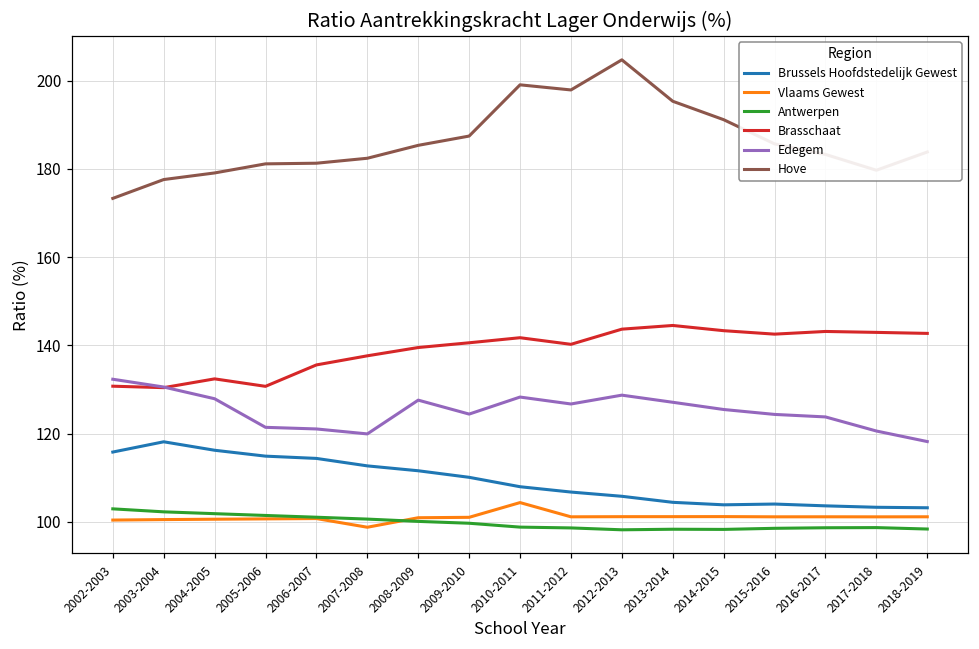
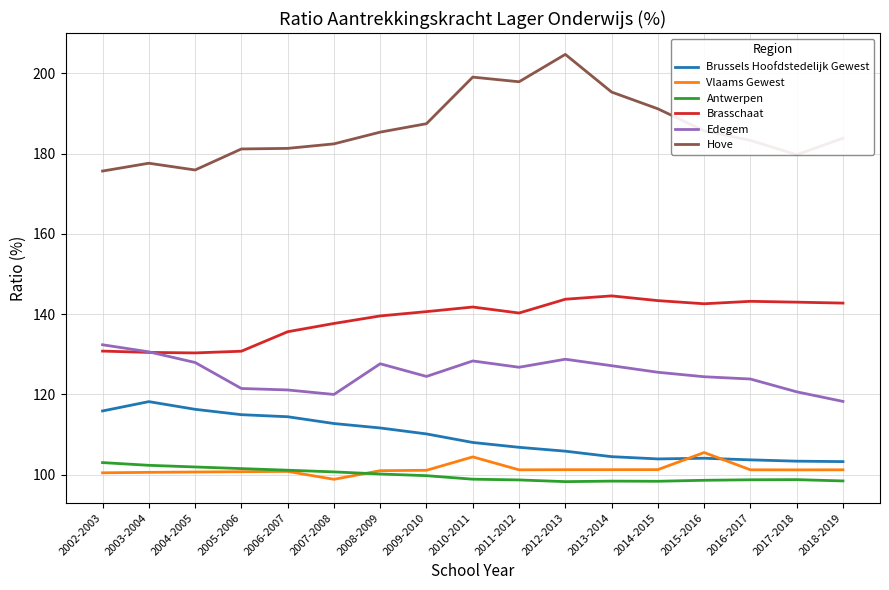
  {
    "Brussels Hoofdstedelijk Gewest": {
      "2002-2003": 116,
      "2003-2004": 118,
      "2004-2005": 116,
      "2005-2006": 115,
      "2006-2007": 114,
      "2007-2008": 113,
      "2008-2009": 112,
      "2009-2010": 110,
      "2010-2011": 108,
      "2011-2012": 107,
      "2012-2013": 106,
      "2013-2014": 104,
      "2014-2015": 104,
      "2015-2016": 104,
      "2016-2017": 104,
      "2017-2018": 103,
      "2018-2019": 103
    },
    "Vlaams Gewest": {
      "2002-2003": 100,
      "2003-2004": 101,
      "2004-2005": 101,
      "2005-2006": 101,
      "2007-2008": 99,
      "2008-2009": 101,
      "2009-2010": 101,
      "2010-2011": 104,
      "2011-2012": 101,
      "2012-2013": 101,
      "2013-2014": 101,
      "2014-2015": 101,
-     "2015-2016": 101,
+     "2015-2016": 105,
      "2016-2017": 101,
      "2017-2018": 101,
      "2018-2019": 101
    },
    "Antwerpen": {
      "2002-2003": 103,
      "2003-2004": 102,
      "2004-2005": 102,
      "2005-2006": 101,
      "2007-2008": 101,
      "2008-2009": 100,
      "2009-2010": 100,
      "2010-2011": 99,
      "2011-2012": 99,
      "2012-2013": 98,
      "2013-2014": 98,
      "2014-2015": 98,
      "2015-2016": 99,
      "2016-2017": 99,
      "2017-2018": 99,
      "2018-2019": 98
    },
    "Brasschaat": {
      "2002-2003": 131,
-     "2004-2005": 132,
+     "2004-2005": 130,
      "2005-2006": 131,
      "2006-2007": 136,
      "2007-2008": 138,
      "2008-2009": 140,
      "2009-2010": 141,
      "2010-2011": 142,
      "2011-2012": 140,
      "2012-2013": 144,
      "2013-2014": 145,
      "2014-2015": 143,
      "2015-2016": 143,
      "2016-2017": 143,
      "2017-2018": 143,
      "2018-2019": 143
    },
    "Edegem": {
      "2002-2003": 132,
      "2004-2005": 128,
      "2005-2006": 121,
      "2006-2007": 121,
      "2007-2008": 120,
      "2008-2009": 128,
      "2009-2010": 124,
      "2010-2011": 128,
      "2011-2012": 127,
      "2012-2013": 129,
      "2013-2014": 127,
      "2014-2015": 125,
      "2015-2016": 124,
      "2016-2017": 124,
      "2017-2018": 121,
      "2018-2019": 118
    },
    "Hove": {
-     "2002-2003": 173,
+     "2002-2003": 176,
      "2003-2004": 178,
-     "2004-2005": 179,
+     "2004-2005": 176,
      "2005-2006": 181,
      "2006-2007": 181,
      "2007-2008": 182,
      "2008-2009": 185,
      "2009-2010": 187,
      "2010-2011": 199,
      "2011-2012": 198,
      "2012-2013": 205,
      "2013-2014": 195,
      "2014-2015": 191,
      "2017-2018": 180
    }
  }
